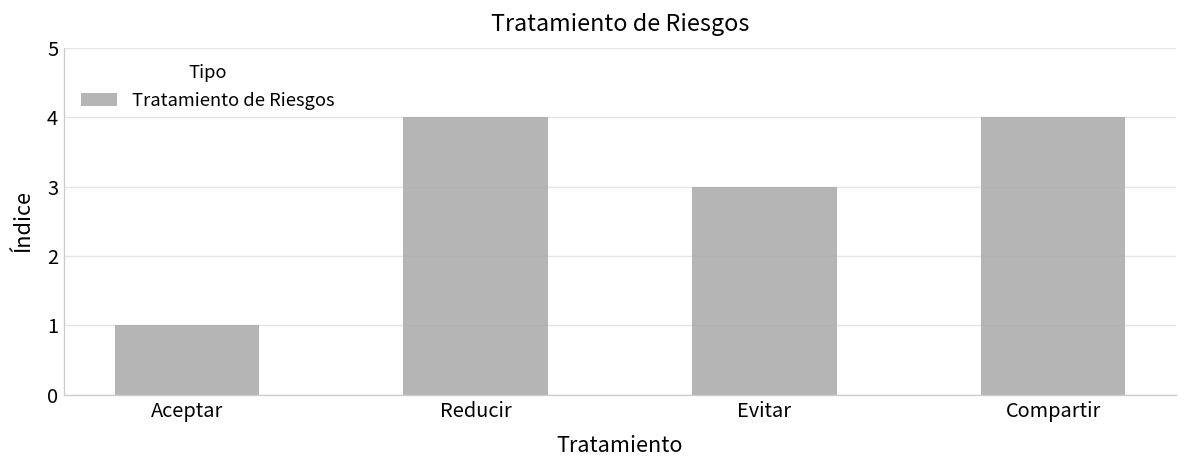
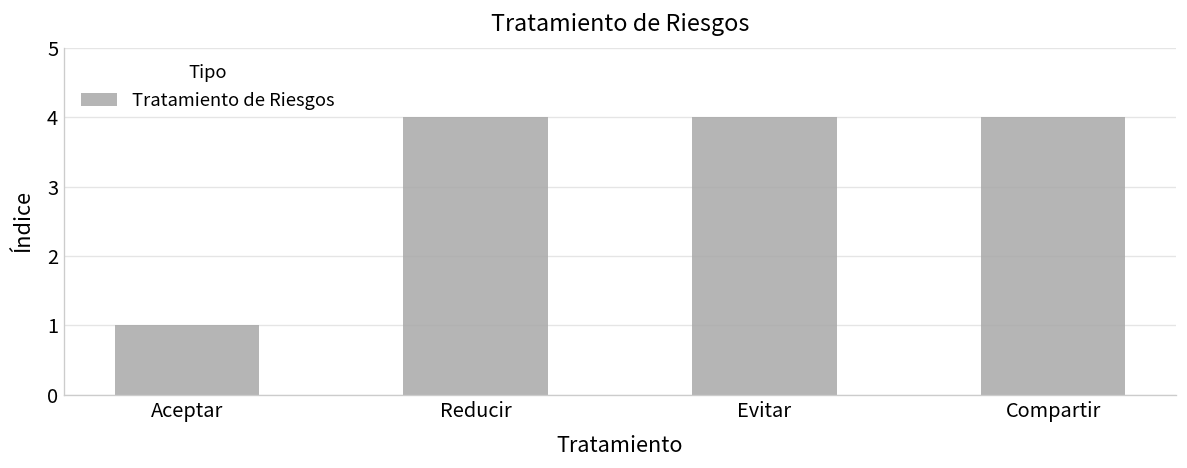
  {
    "Aceptar": 1,
    "Reducir": 4,
-   "Evitar": 3,
+   "Evitar": 4,
    "Compartir": 4
  }
